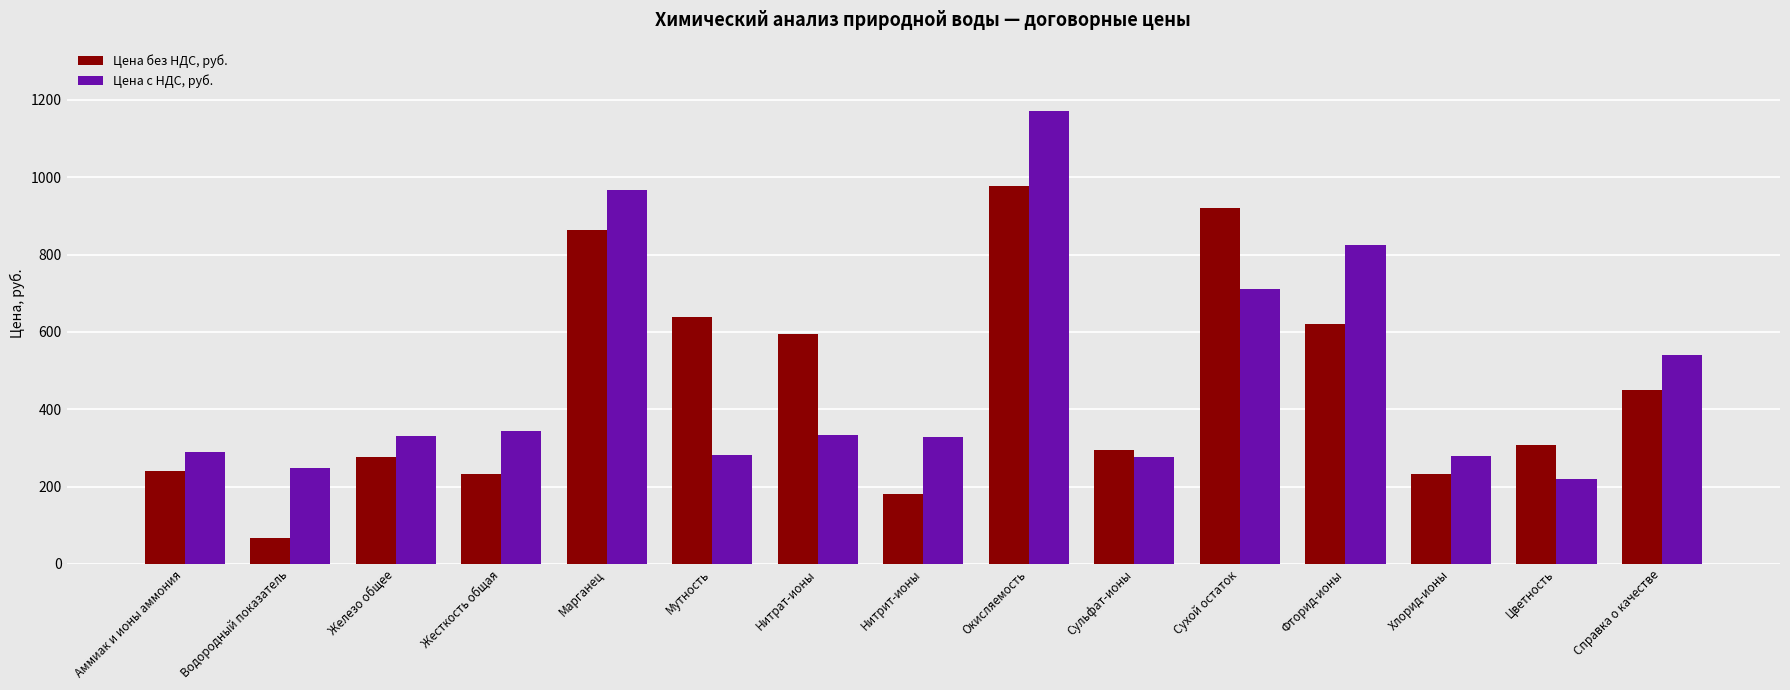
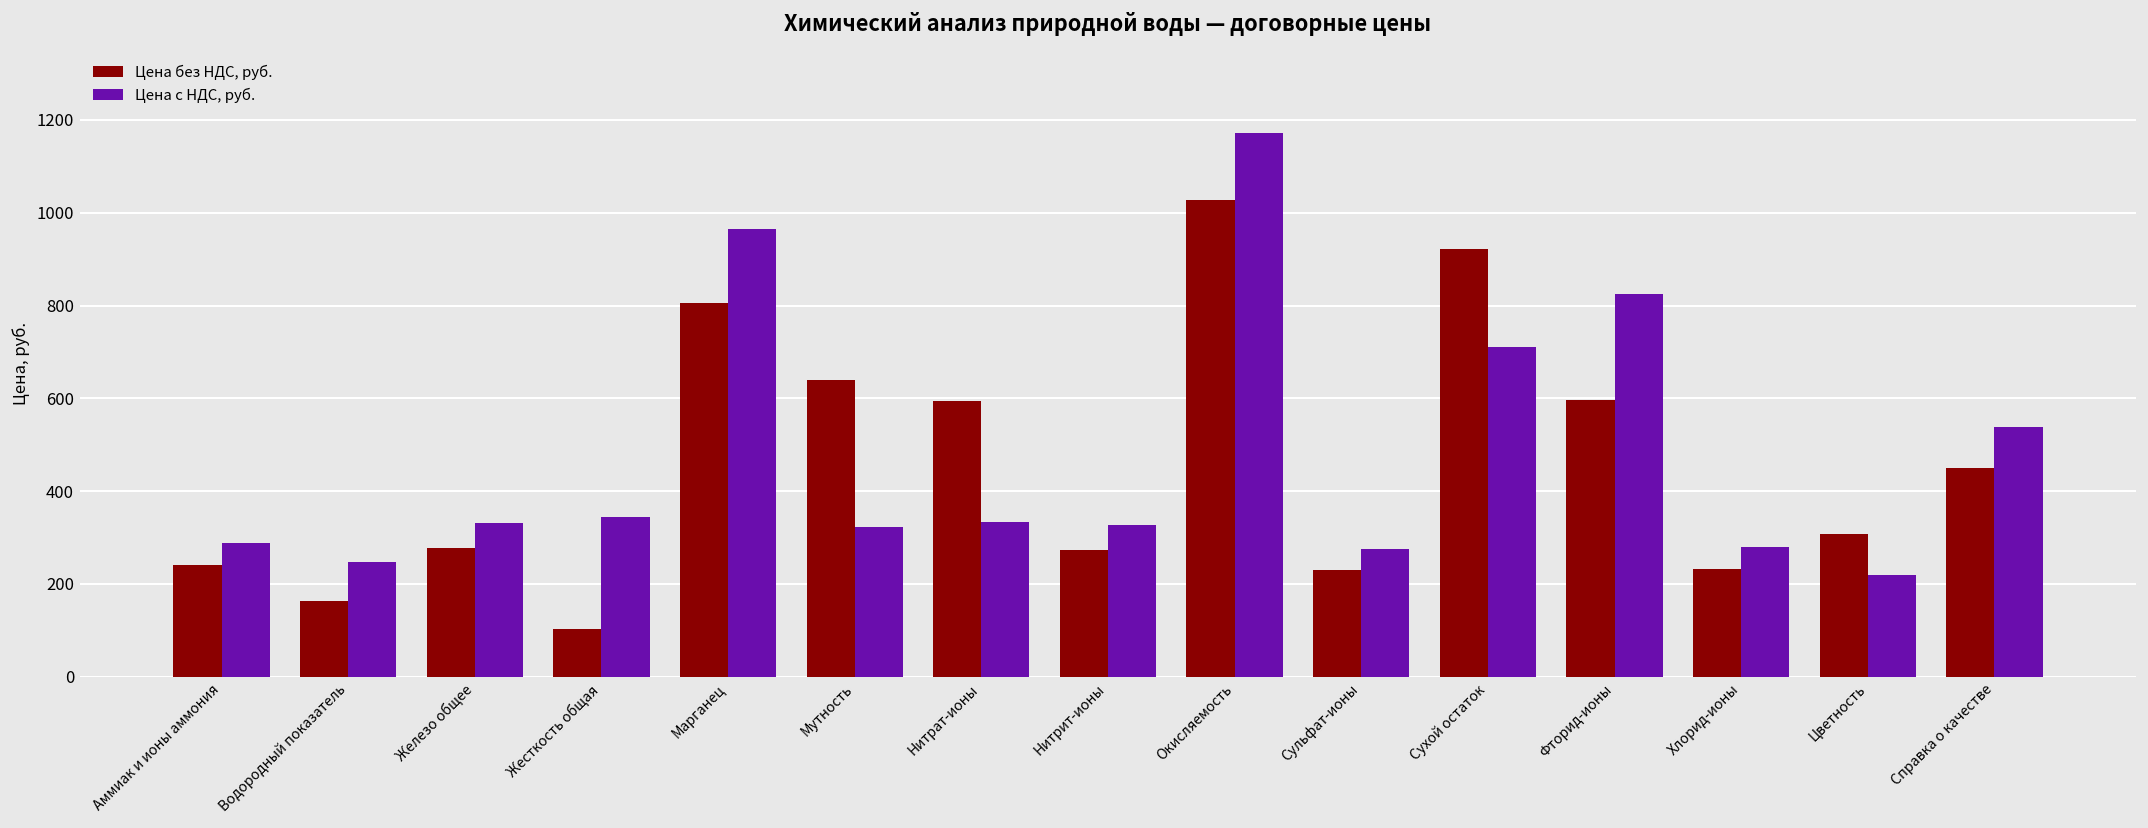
  {
    "Цена без НДС, руб.": {
      "Аммиак и ионы аммония": 240,
-     "Водородный показатель": 70,
+     "Водородный показатель": 160,
      "Железо общее": 280,
-     "Жесткость общая": 230,
-     "Марганец": 860,
+     "Жесткость общая": 100,
+     "Марганец": 810,
      "Мутность": 640,
      "Нитрат-ионы": 590,
-     "Нитрит-ионы": 180,
-     "Окисляемость": 980,
-     "Сульфат-ионы": 290,
+     "Нитрит-ионы": 270,
+     "Окисляемость": 1030,
+     "Сульфат-ионы": 230,
      "Сухой остаток": 920,
-     "Фторид-ионы": 620,
+     "Фторид-ионы": 600,
      "Хлорид-ионы": 230,
      "Цветность": 310,
      "Справка о качестве": 450
    },
    "Цена с НДС, руб.": {
      "Аммиак и ионы аммония": 290,
      "Водородный показатель": 250,
      "Железо общее": 330,
      "Жесткость общая": 340,
      "Марганец": 970,
-     "Мутность": 280,
+     "Мутность": 320,
      "Нитрат-ионы": 330,
      "Нитрит-ионы": 330,
      "Окисляемость": 1170,
      "Сульфат-ионы": 280,
      "Сухой остаток": 710,
      "Фторид-ионы": 830,
      "Хлорид-ионы": 280,
      "Цветность": 220,
      "Справка о качестве": 540
    }
  }
